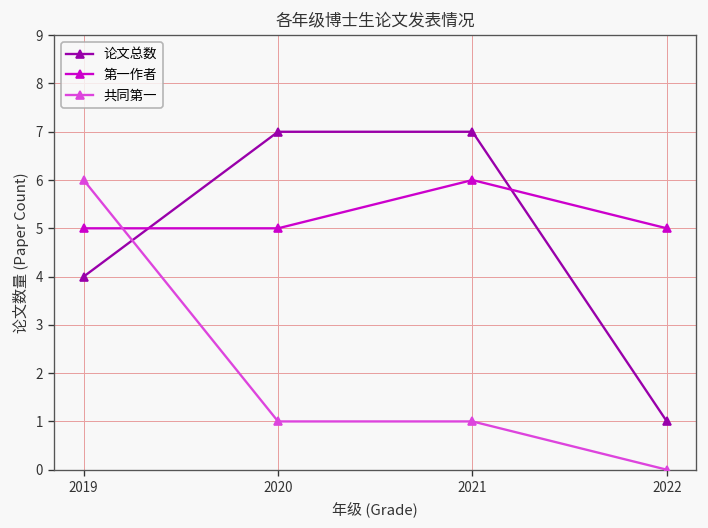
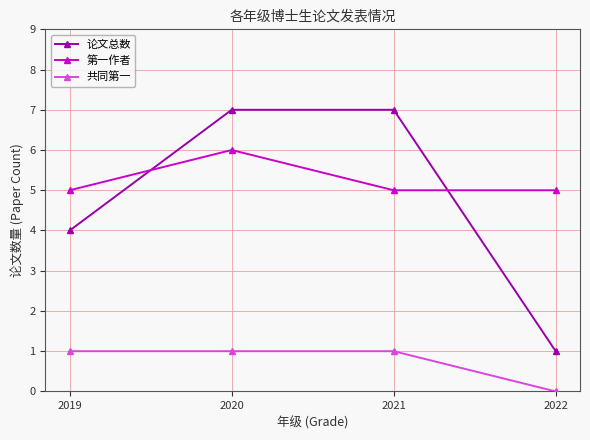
  {
    "论文总数": {
      "2019": 4,
      "2020": 7,
      "2021": 7,
      "2022": 1
    },
    "第一作者": {
      "2019": 5,
-     "2020": 5,
-     "2021": 6,
+     "2020": 6,
+     "2021": 5,
      "2022": 5
    },
    "共同第一": {
-     "2019": 6,
+     "2019": 1,
      "2020": 1,
      "2021": 1,
      "2022": 0
    }
  }
